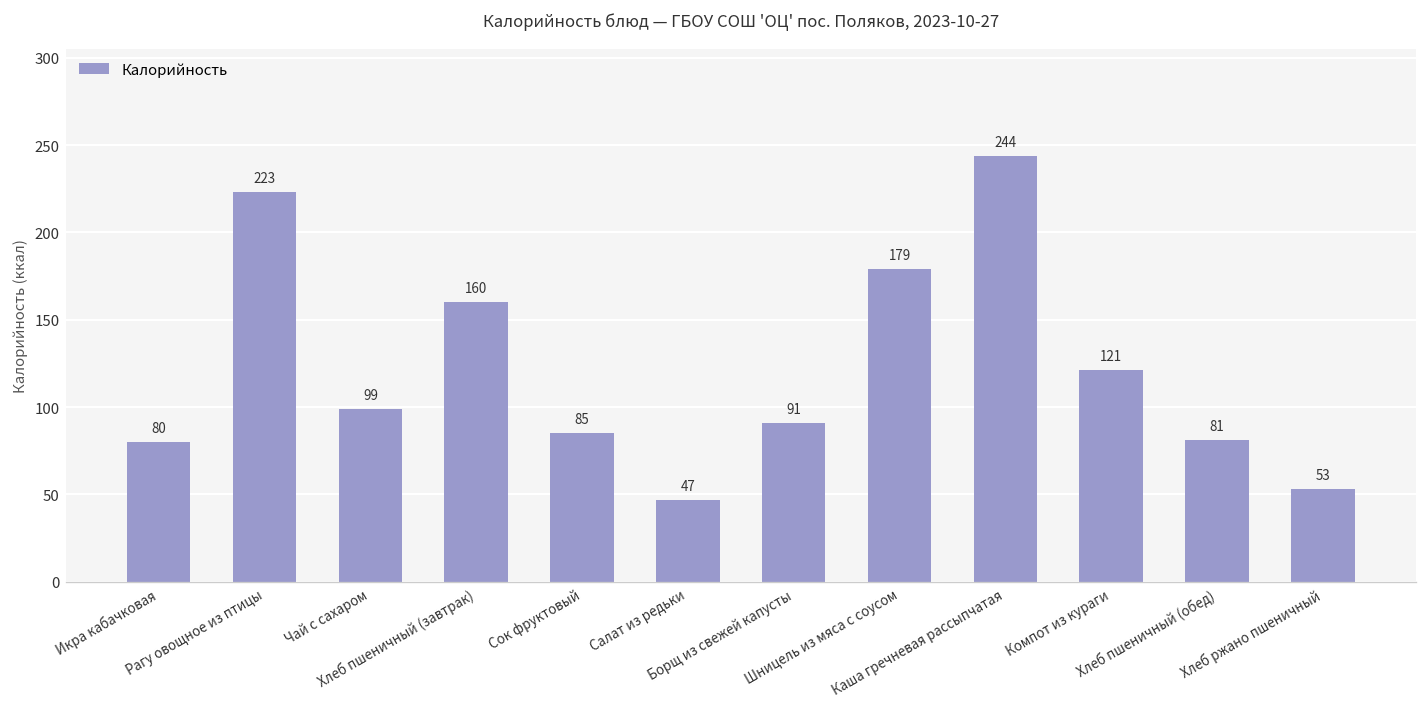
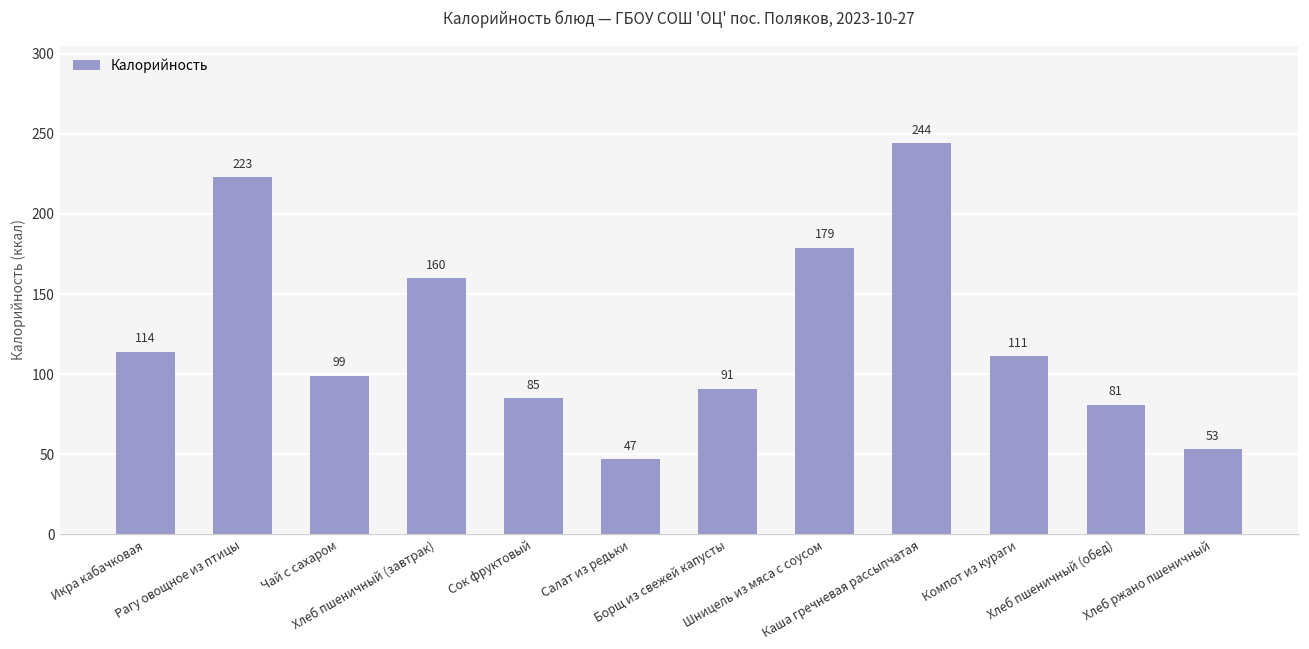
  {
-   "Икра кабачковая": 80,
+   "Икра кабачковая": 114,
    "Рагу овощное из птицы": 223,
    "Чай с сахаром": 99,
    "Хлеб пшеничный (завтрак)": 160,
    "Сок фруктовый": 85,
    "Салат из редьки": 47,
    "Борщ из свежей капусты": 91,
    "Шницель из мяса с соусом": 179,
    "Каша гречневая рассыпчатая": 244,
-   "Компот из кураги": 121,
+   "Компот из кураги": 111,
    "Хлеб пшеничный (обед)": 81,
    "Хлеб ржано пшеничный": 53
  }
